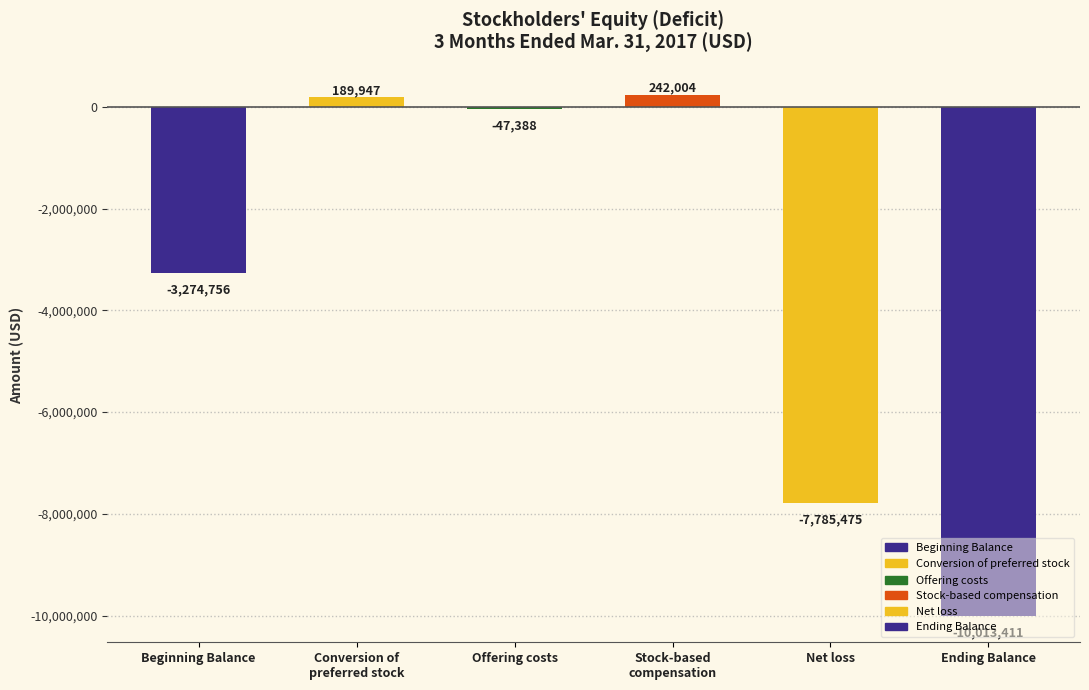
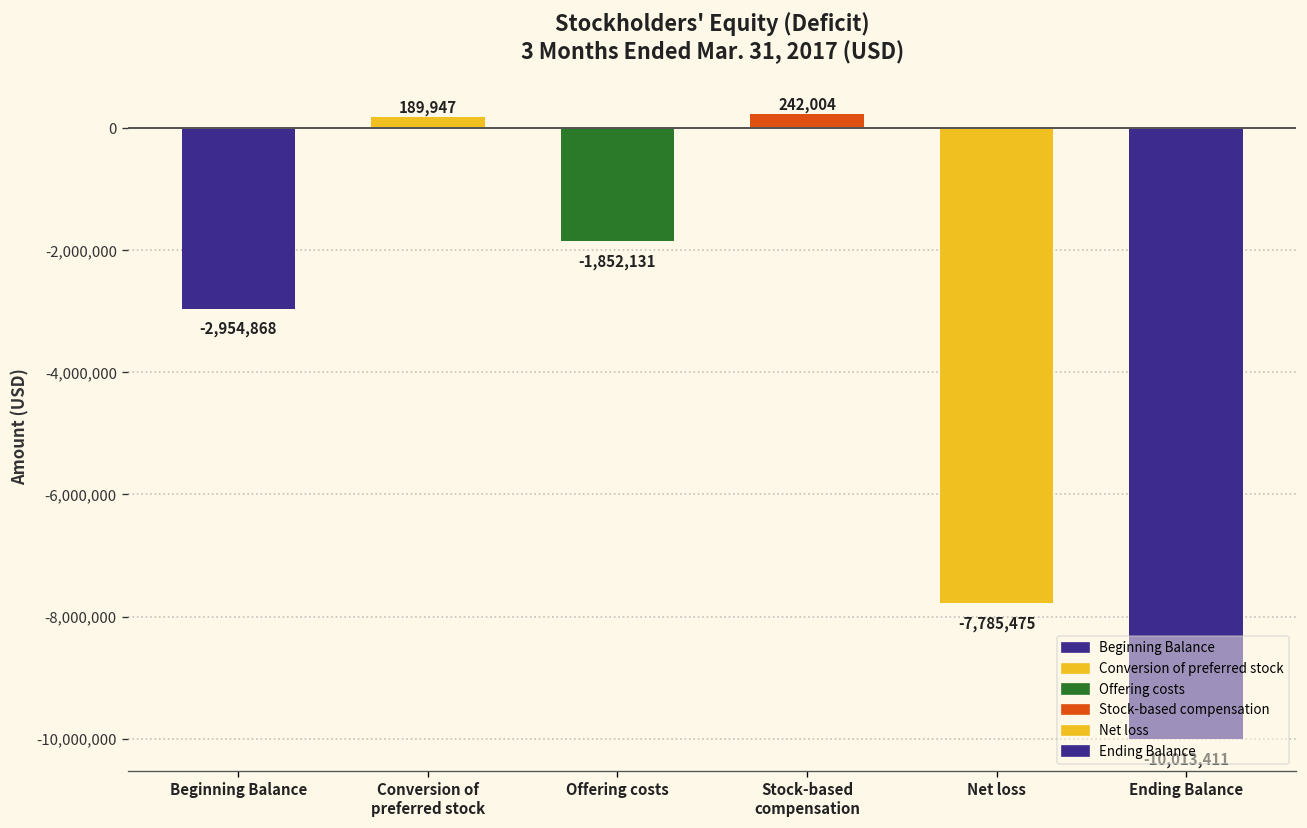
  {
-   "Beginning Balance": "-3,274,756",
+   "Beginning Balance": "-2,954,868",
    "Conversion of preferred stock": "189,947",
-   "Offering costs": "-47,388",
+   "Offering costs": "-1,852,131",
    "Stock-based compensation": "242,004",
    "Net loss": "-7,785,475"
  }
